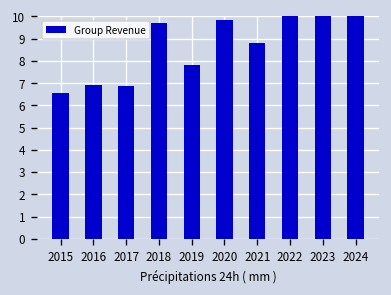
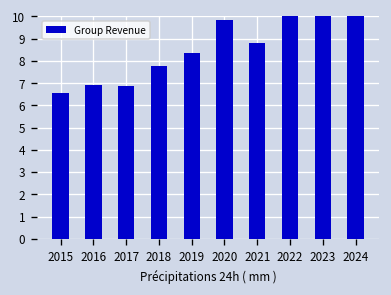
  {
    "2015": 6.6,
    "2016": 6.9,
    "2017": 6.9,
-   "2018": 9.7,
-   "2019": 7.8,
+   "2018": 7.8,
+   "2019": 8.4,
    "2020": 9.8,
    "2021": 8.8,
    "2022": 10.0,
    "2023": 10.0,
    "2024": 10.0
  }
